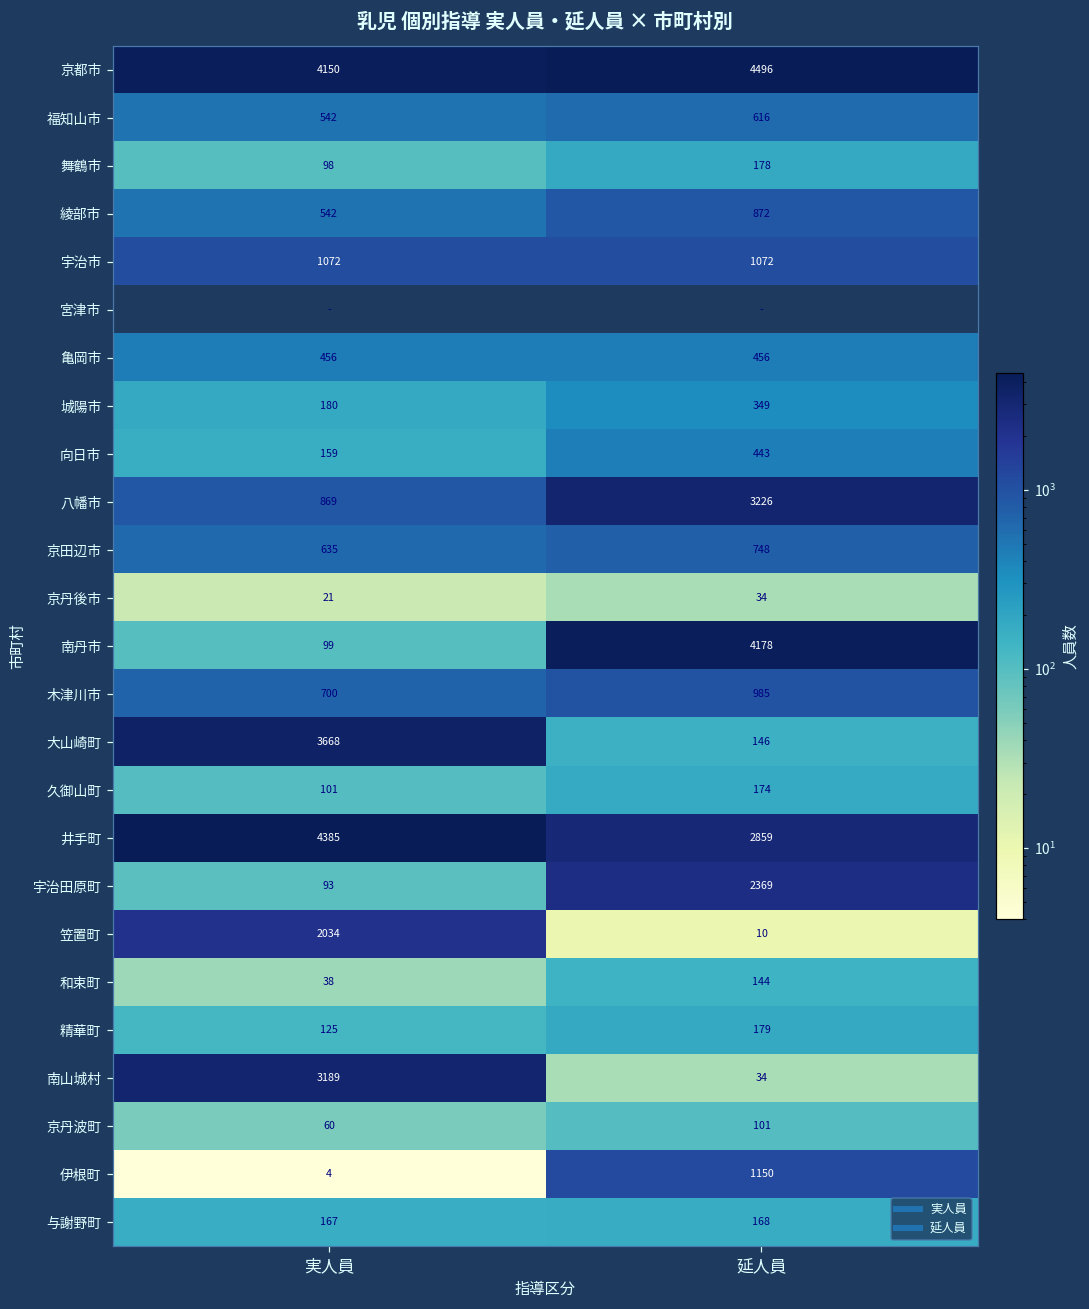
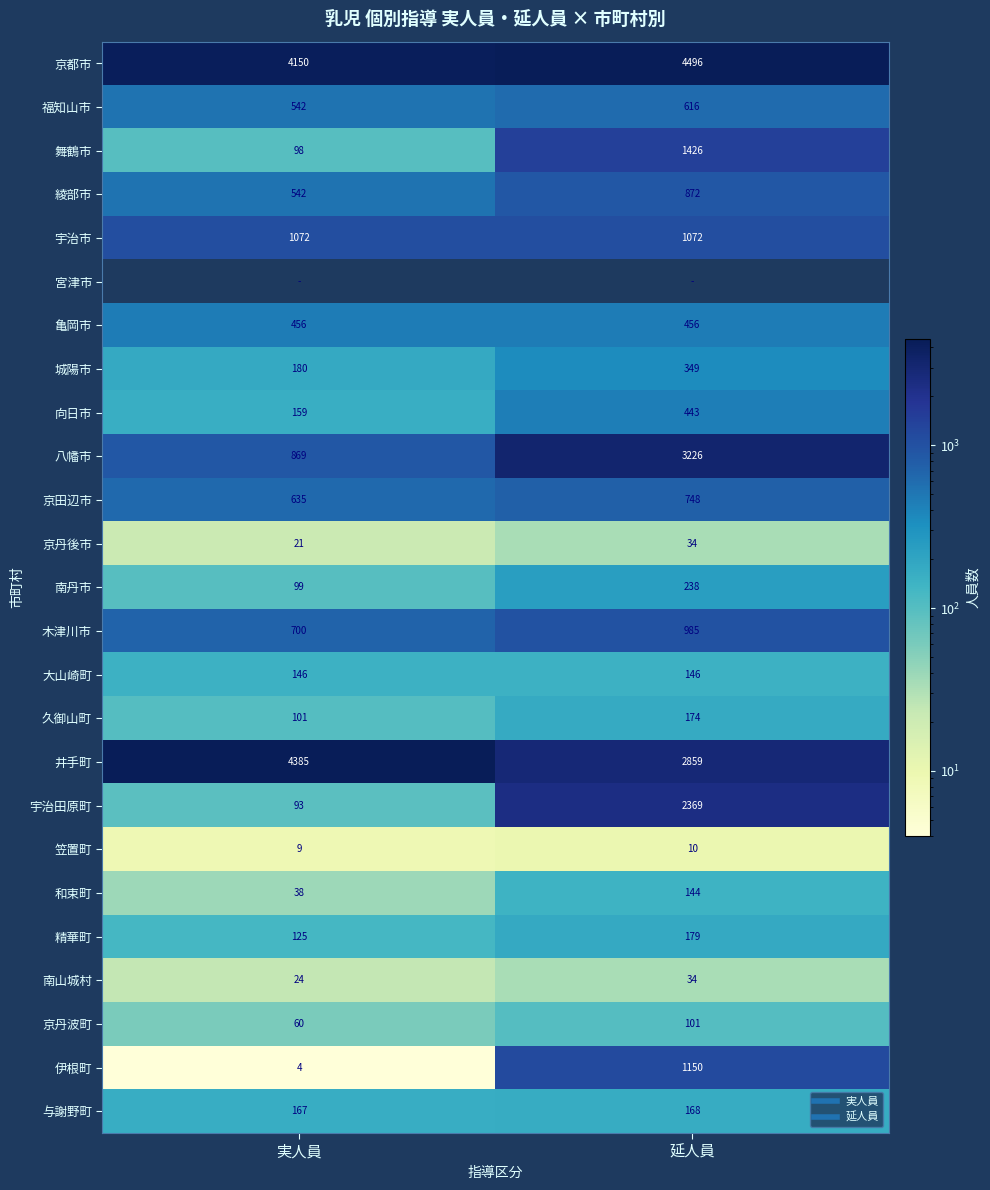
  {
    "京都市": {
      "実人員": 4150,
      "延人員": 4496
    },
    "福知山市": {
      "実人員": 542,
      "延人員": 616
    },
    "舞鶴市": {
      "実人員": 98,
-     "延人員": 178
+     "延人員": 1426
    },
    "綾部市": {
      "実人員": 542,
      "延人員": 872
    },
    "宇治市": {
      "実人員": 1072,
      "延人員": 1072
    },
    "亀岡市": {
      "実人員": 456,
      "延人員": 456
    },
    "城陽市": {
      "実人員": 180,
      "延人員": 349
    },
    "向日市": {
      "実人員": 159,
      "延人員": 443
    },
    "八幡市": {
      "実人員": 869,
      "延人員": 3226
    },
    "京田辺市": {
      "実人員": 635,
      "延人員": 748
    },
    "京丹後市": {
      "実人員": 21,
      "延人員": 34
    },
    "南丹市": {
      "実人員": 99,
-     "延人員": 4178
+     "延人員": 238
    },
    "木津川市": {
      "実人員": 700,
      "延人員": 985
    },
    "大山崎町": {
-     "実人員": 3668,
+     "実人員": 146,
      "延人員": 146
    },
    "久御山町": {
      "実人員": 101,
      "延人員": 174
    },
    "井手町": {
      "実人員": 4385,
      "延人員": 2859
    },
    "宇治田原町": {
      "実人員": 93,
      "延人員": 2369
    },
    "笠置町": {
-     "実人員": 2034,
+     "実人員": 9,
      "延人員": 10
    },
    "和束町": {
      "実人員": 38,
      "延人員": 144
    },
    "精華町": {
      "実人員": 125,
      "延人員": 179
    },
    "南山城村": {
-     "実人員": 3189,
+     "実人員": 24,
      "延人員": 34
    },
    "京丹波町": {
      "実人員": 60,
      "延人員": 101
    },
    "伊根町": {
      "実人員": 4,
      "延人員": 1150
    },
    "与謝野町": {
      "実人員": 167,
      "延人員": 168
    }
  }
